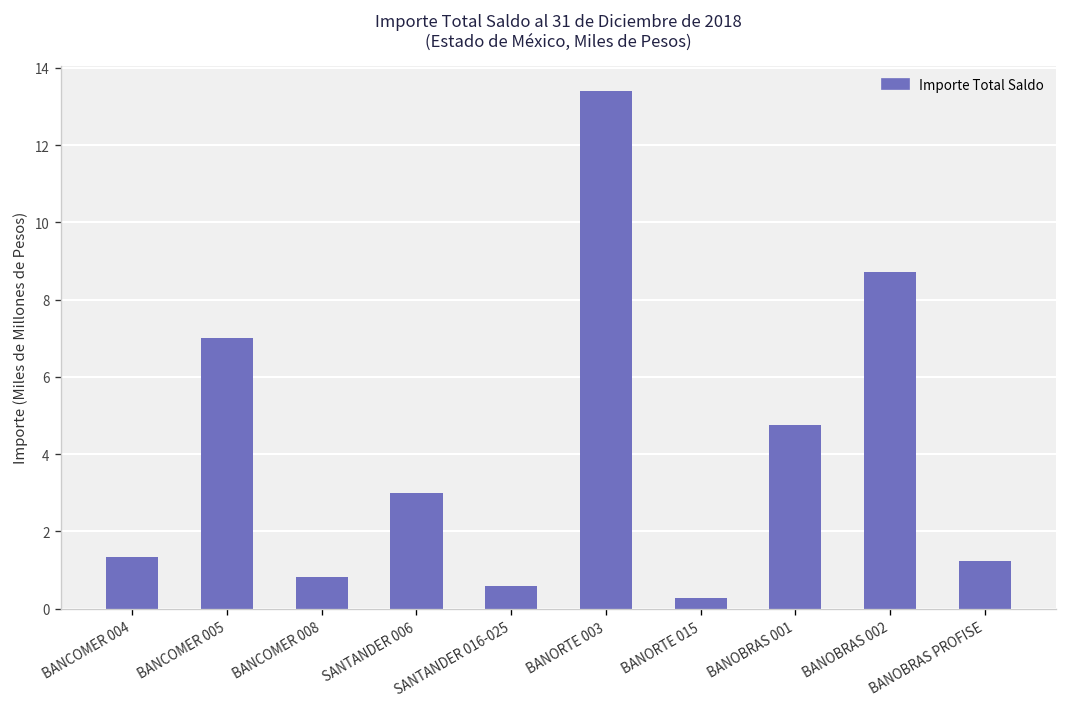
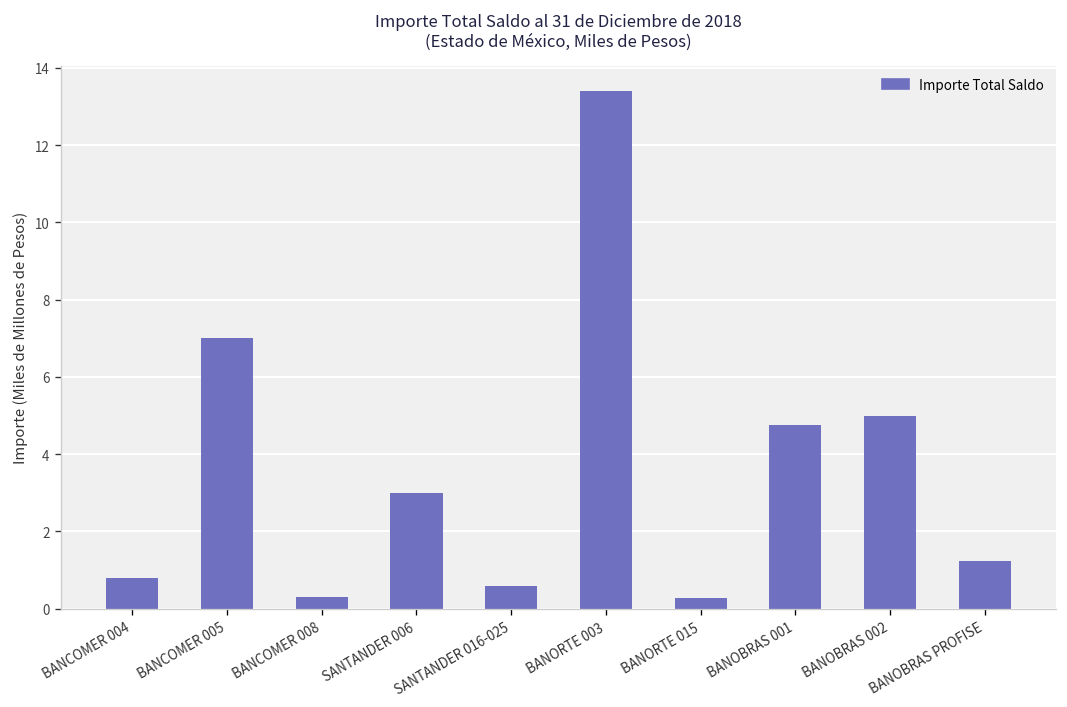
  {
-   "BANCOMER 004": 1.3,
+   "BANCOMER 004": 0.8,
    "BANCOMER 005": 7.0,
-   "BANCOMER 008": 0.8,
+   "BANCOMER 008": 0.3,
    "SANTANDER 006": 3.0,
    "SANTANDER 016-025": 0.6,
    "BANORTE 003": 13.4,
    "BANORTE 015": 0.3,
    "BANOBRAS 001": 4.7,
-   "BANOBRAS 002": 8.7,
+   "BANOBRAS 002": 5.0,
    "BANOBRAS PROFISE": 1.2
  }
